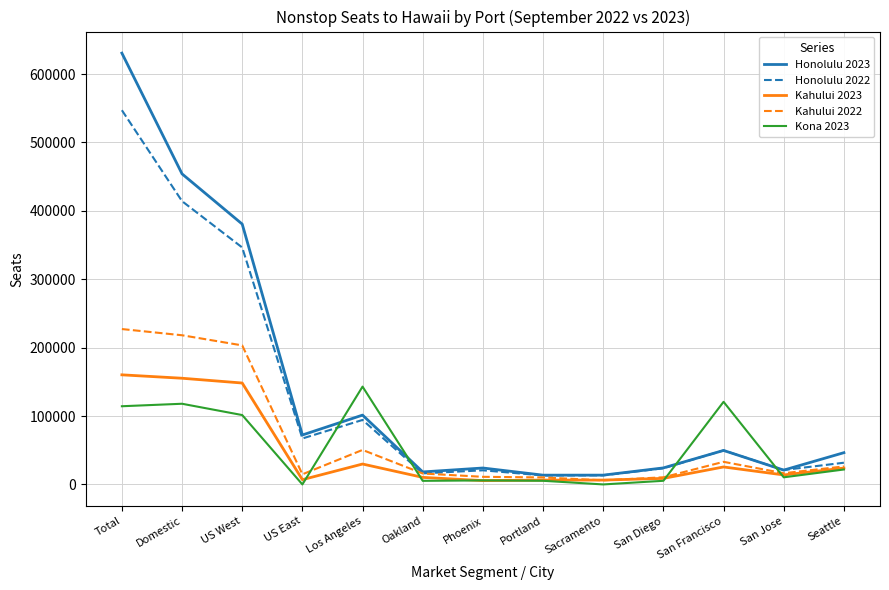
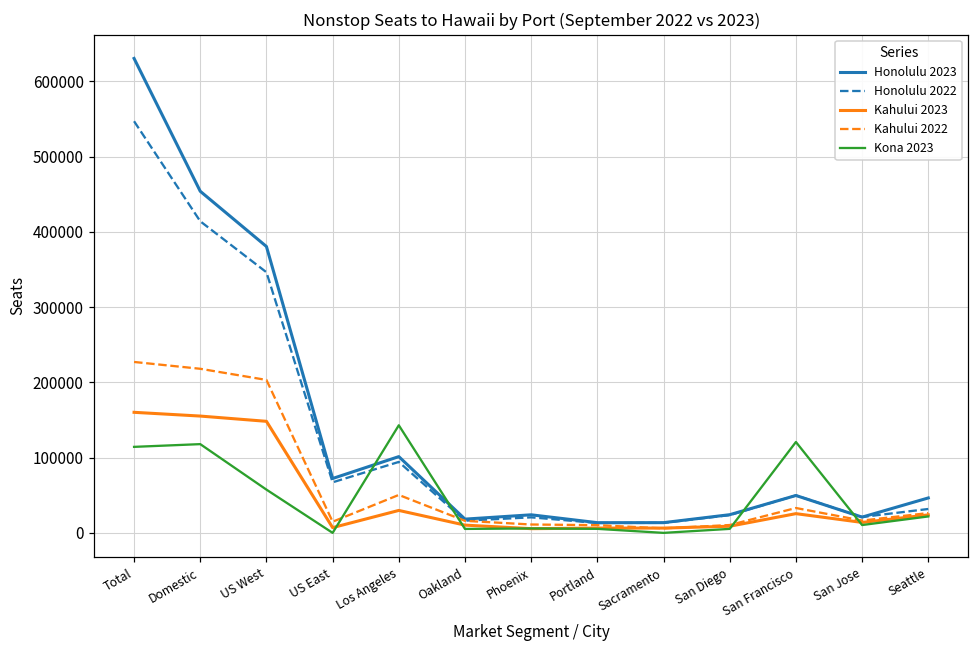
  {
    "Kona 2023": {
      "Total": 110000,
      "Domestic": 120000,
-     "US West": 100000,
+     "US West": 60000,
      "US East": 0,
      "Los Angeles": 140000,
      "Oakland": 10000,
      "Sacramento": 0,
      "San Francisco": 120000
    }
  }
